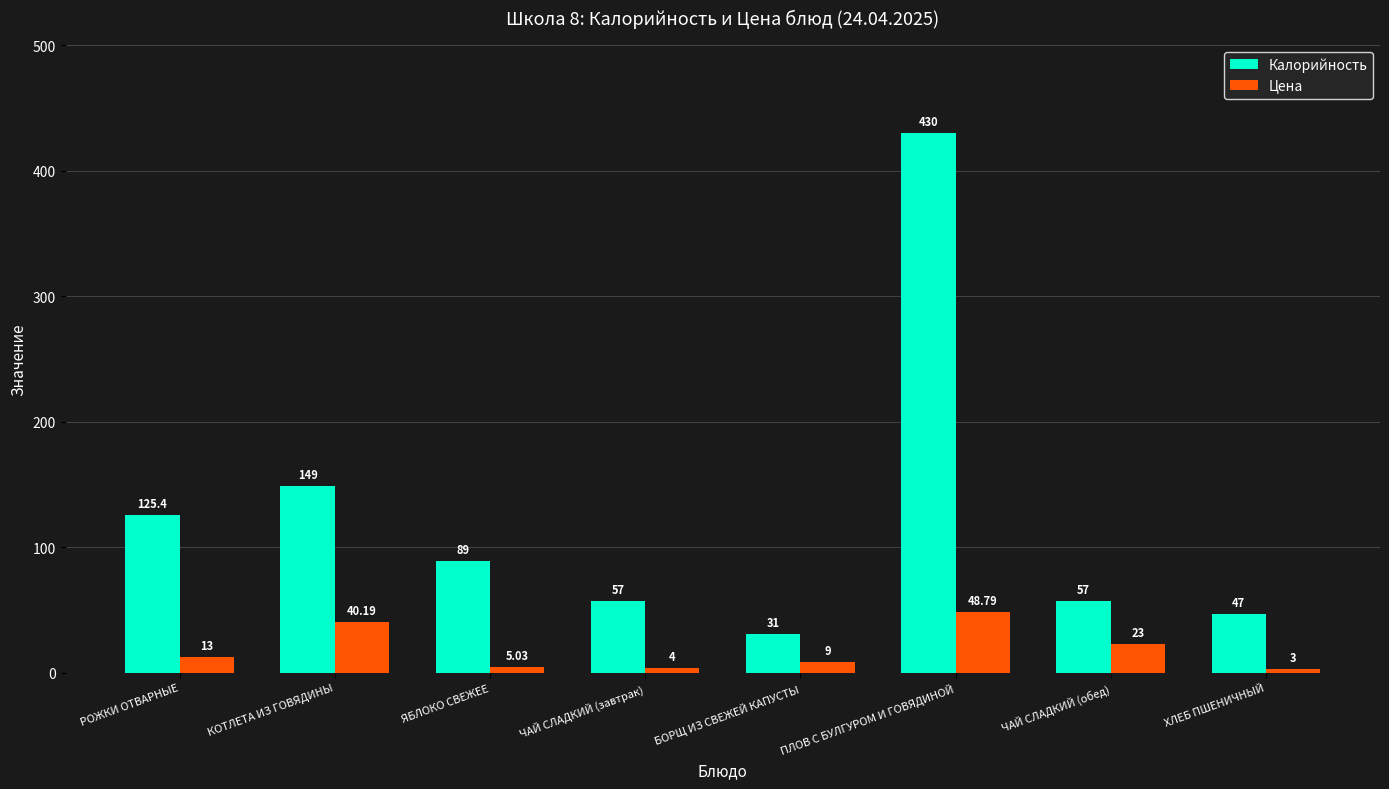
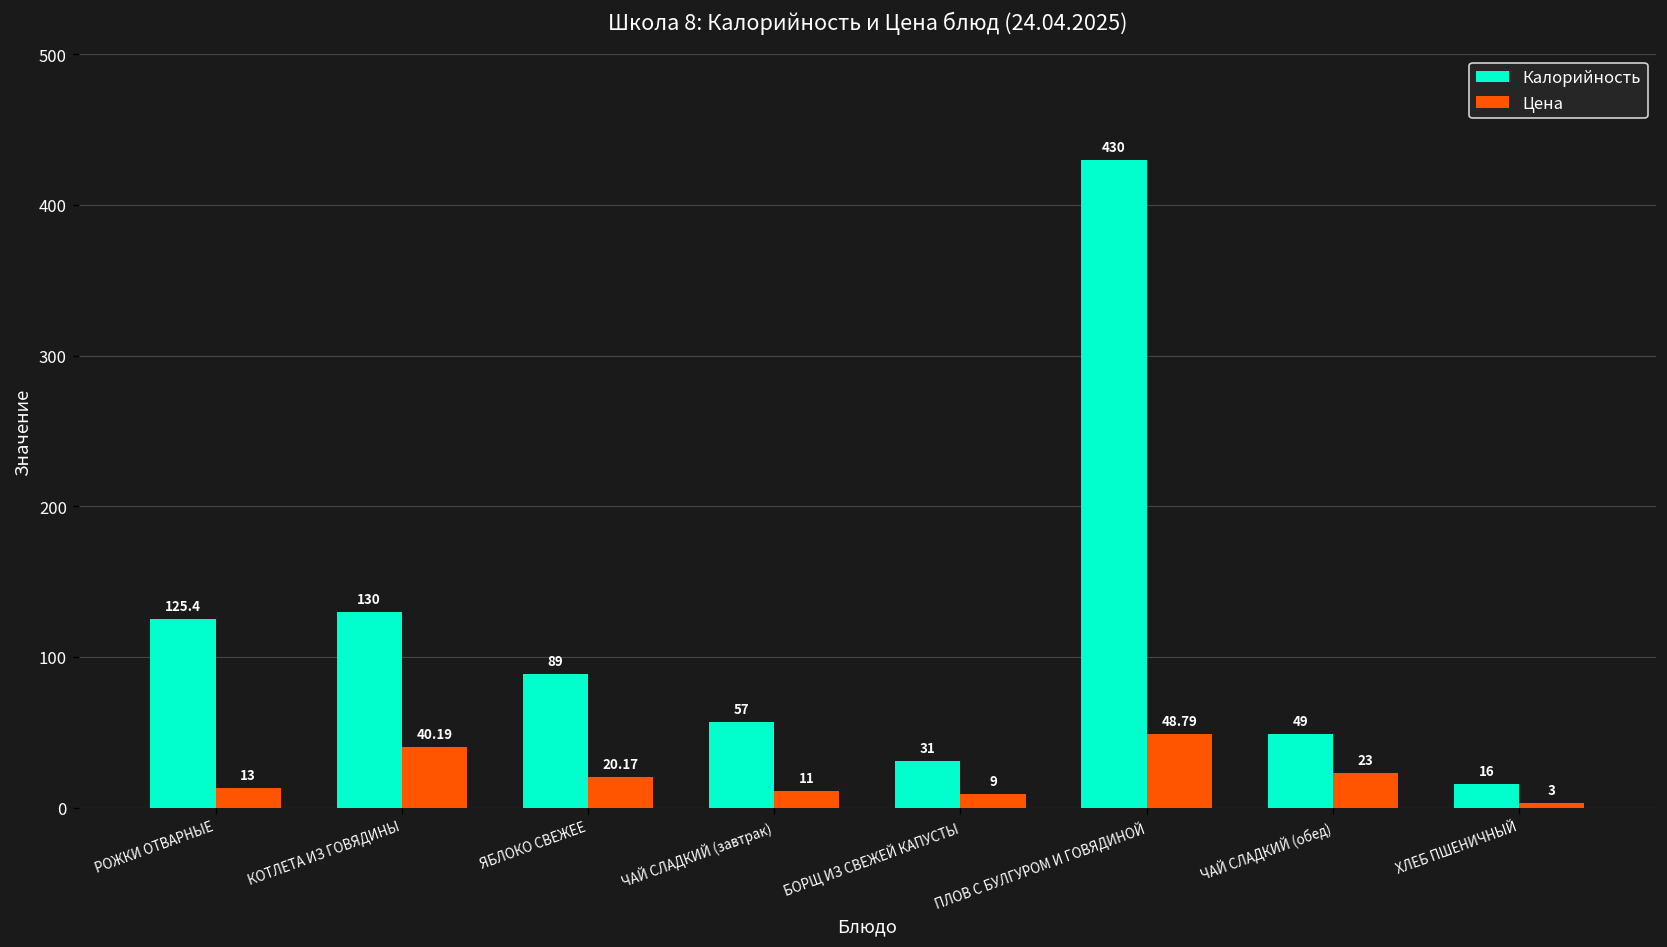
  {
    "Калорийность": {
      "РОЖКИ ОТВАРНЫЕ": 125.4,
-     "КОТЛЕТА ИЗ ГОВЯДИНЫ": 149,
+     "КОТЛЕТА ИЗ ГОВЯДИНЫ": 130,
      "ЯБЛОКО СВЕЖЕЕ": 89,
      "ЧАЙ СЛАДКИЙ (завтрак)": 57,
      "БОРЩ ИЗ СВЕЖЕЙ КАПУСТЫ": 31,
      "ПЛОВ С БУЛГУРОМ И ГОВЯДИНОЙ": 430,
-     "ЧАЙ СЛАДКИЙ (обед)": 57,
-     "ХЛЕБ ПШЕНИЧНЫЙ": 47
+     "ЧАЙ СЛАДКИЙ (обед)": 49,
+     "ХЛЕБ ПШЕНИЧНЫЙ": 16
    },
    "Цена": {
      "РОЖКИ ОТВАРНЫЕ": 13,
      "КОТЛЕТА ИЗ ГОВЯДИНЫ": 40.19,
-     "ЯБЛОКО СВЕЖЕЕ": 5.03,
-     "ЧАЙ СЛАДКИЙ (завтрак)": 4,
+     "ЯБЛОКО СВЕЖЕЕ": 20.17,
+     "ЧАЙ СЛАДКИЙ (завтрак)": 11,
      "БОРЩ ИЗ СВЕЖЕЙ КАПУСТЫ": 9,
      "ПЛОВ С БУЛГУРОМ И ГОВЯДИНОЙ": 48.79,
      "ЧАЙ СЛАДКИЙ (обед)": 23,
      "ХЛЕБ ПШЕНИЧНЫЙ": 3
    }
  }
